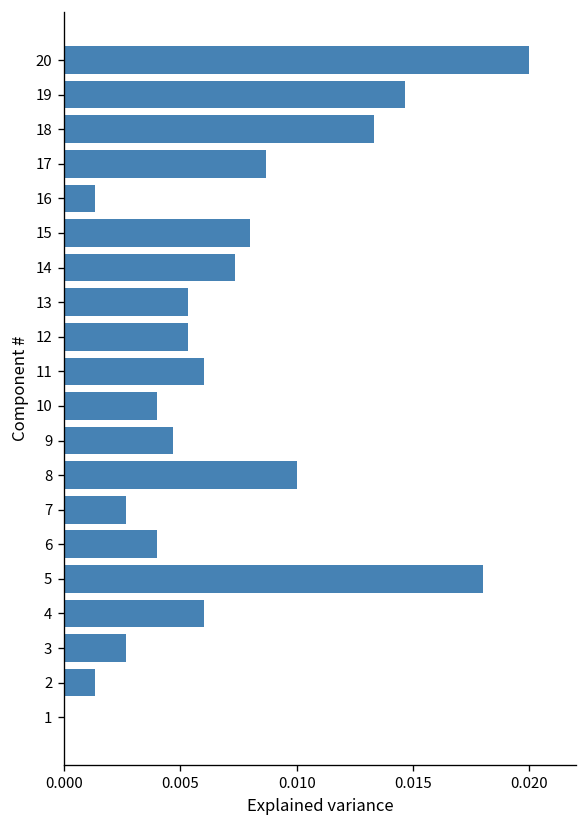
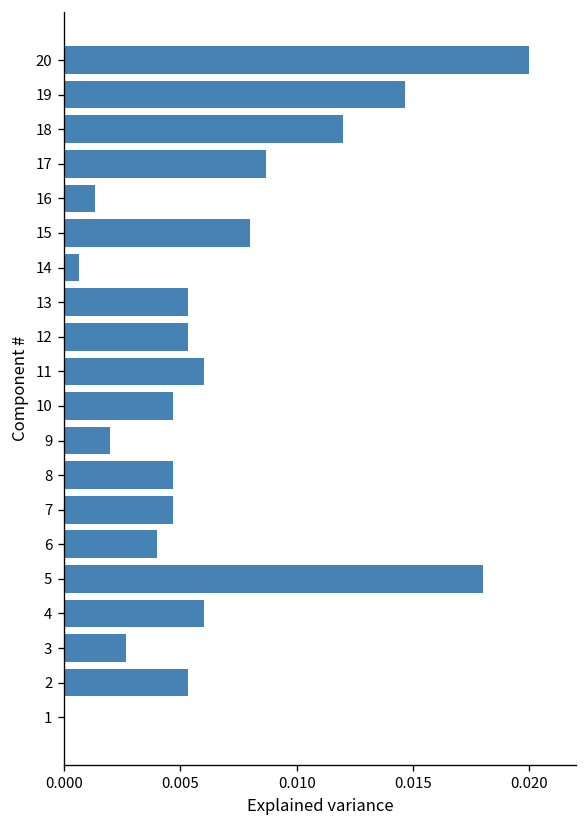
  {
    "20": 0.0200,
    "19": 0.0147,
-   "18": 0.0133,
+   "18": 0.0120,
    "17": 0.0087,
    "16": 0.0013,
    "15": 0.0080,
-   "14": 0.0073,
+   "14": 0.0007,
    "13": 0.0053,
    "12": 0.0053,
    "11": 0.0060,
-   "10": 0.0040,
-   "9": 0.0047,
-   "8": 0.0100,
-   "7": 0.0027,
+   "10": 0.0047,
+   "9": 0.0020,
+   "8": 0.0047,
+   "7": 0.0047,
    "6": 0.0040,
    "5": 0.0180,
    "4": 0.0060,
    "3": 0.0027,
-   "2": 0.0013,
+   "2": 0.0053,
    "1": 0.0000
  }
